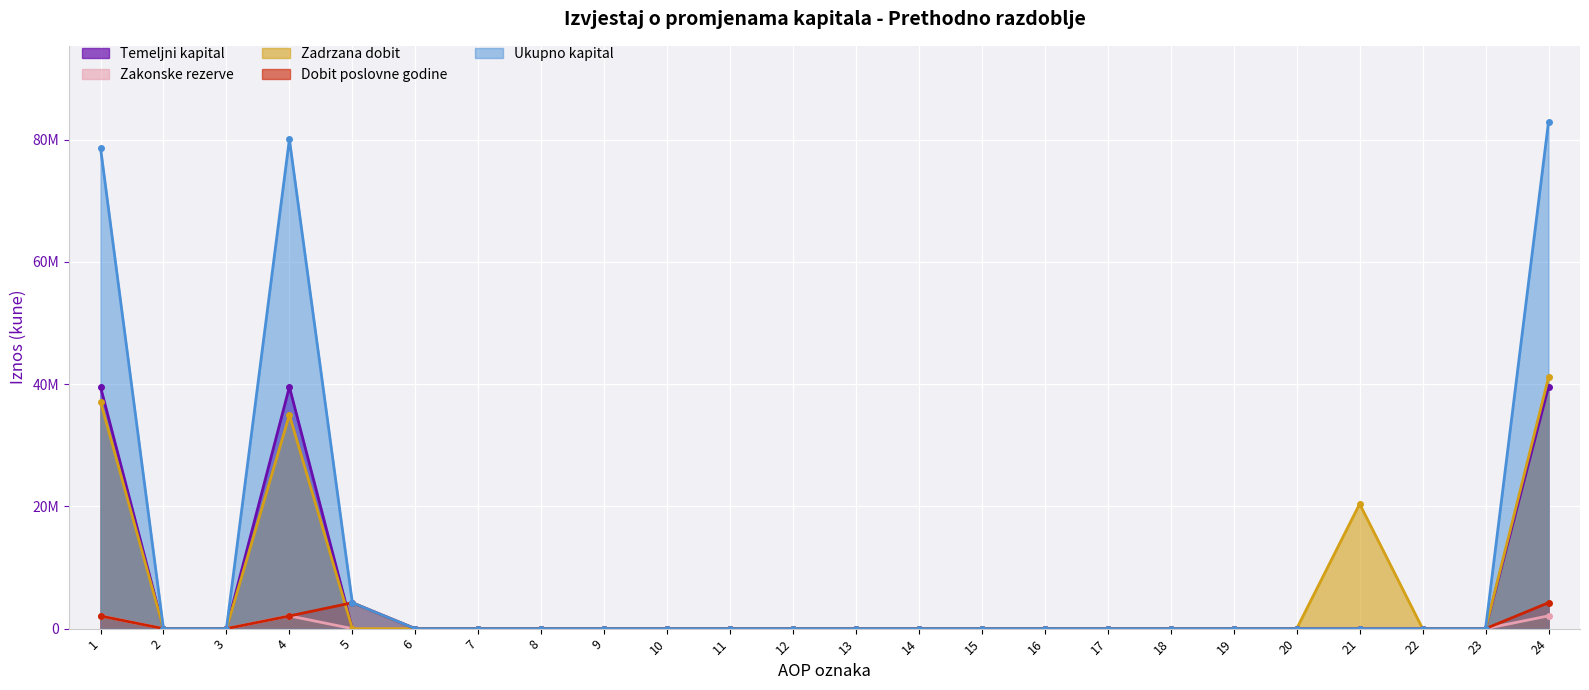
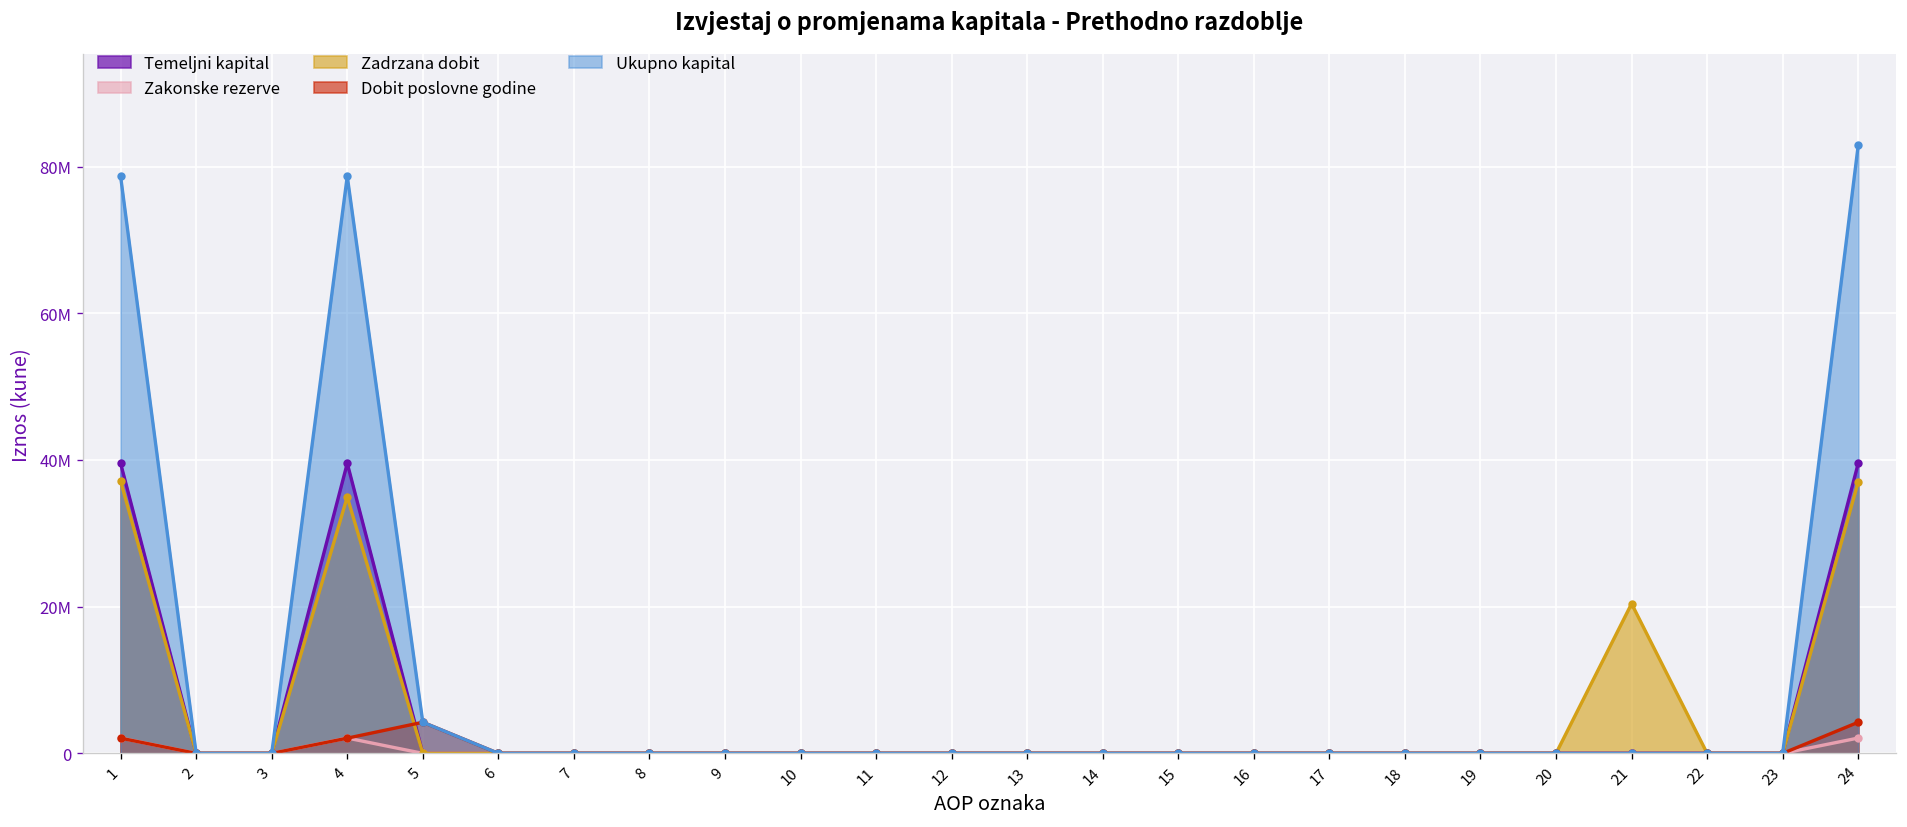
  {
    "Temeljni kapital": {
      "1": 40000000,
      "4": 40000000,
      "24": 40000000
    },
    "Zakonske rezerve": {
      "24": 2000000
    },
    "Zadrzana dobit": {
      "1": 37000000,
      "4": 35000000,
      "21": 20000000,
-     "24": 41000000
+     "24": 37000000
    },
    "Dobit poslovne godine": {
      "24": 4000000
    },
    "Ukupno kapital": {
      "1": 79000000,
-     "4": 80000000,
+     "4": 79000000,
      "24": 83000000
    }
  }
